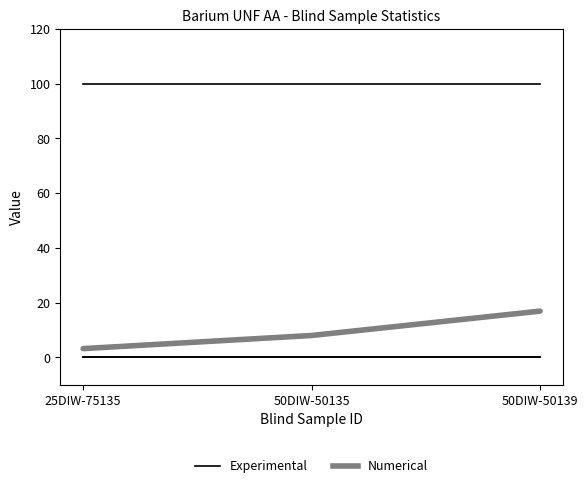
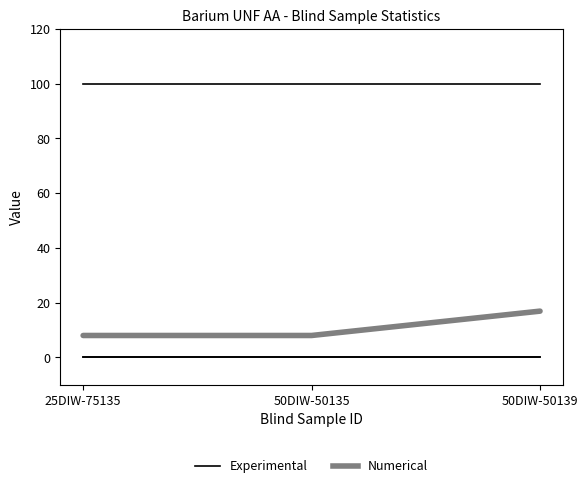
  {
    "Numerical": {
-     "25DIW-75135": 3,
+     "25DIW-75135": 8,
      "50DIW-50135": 8,
      "50DIW-50139": 17
    }
  }
